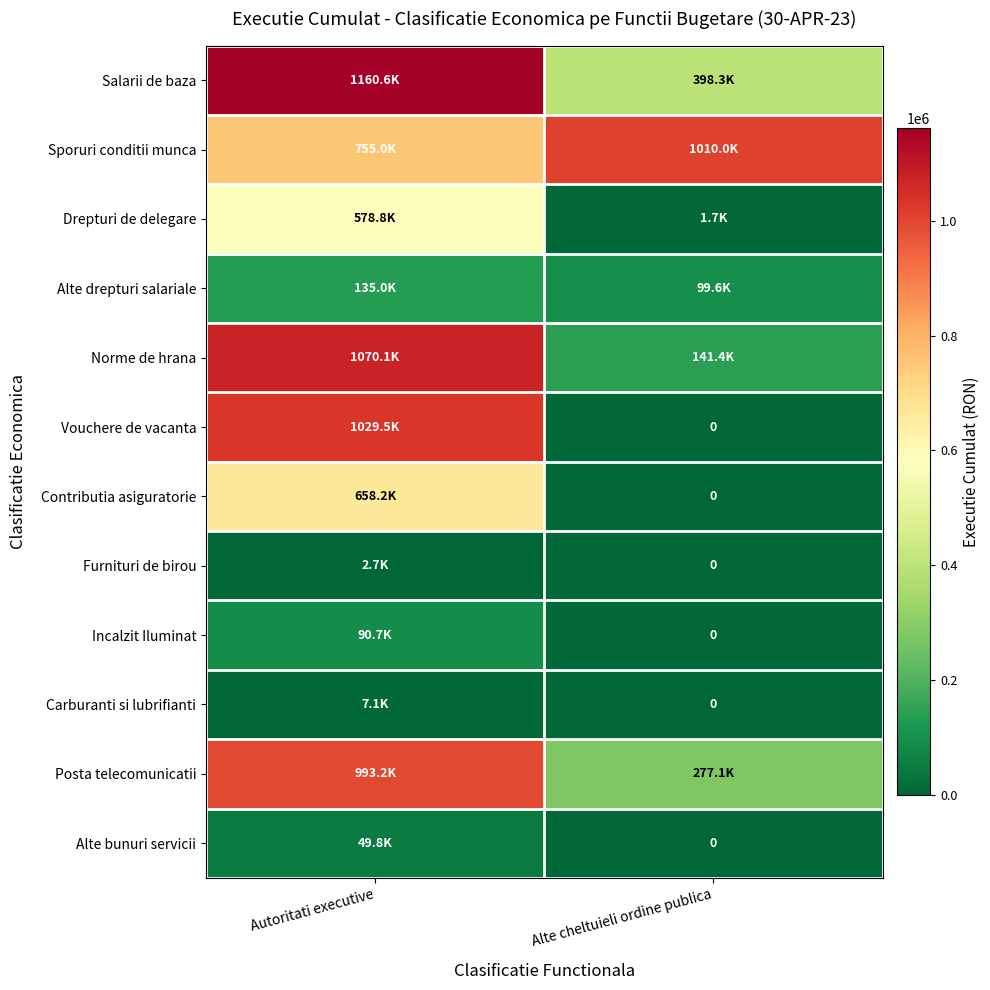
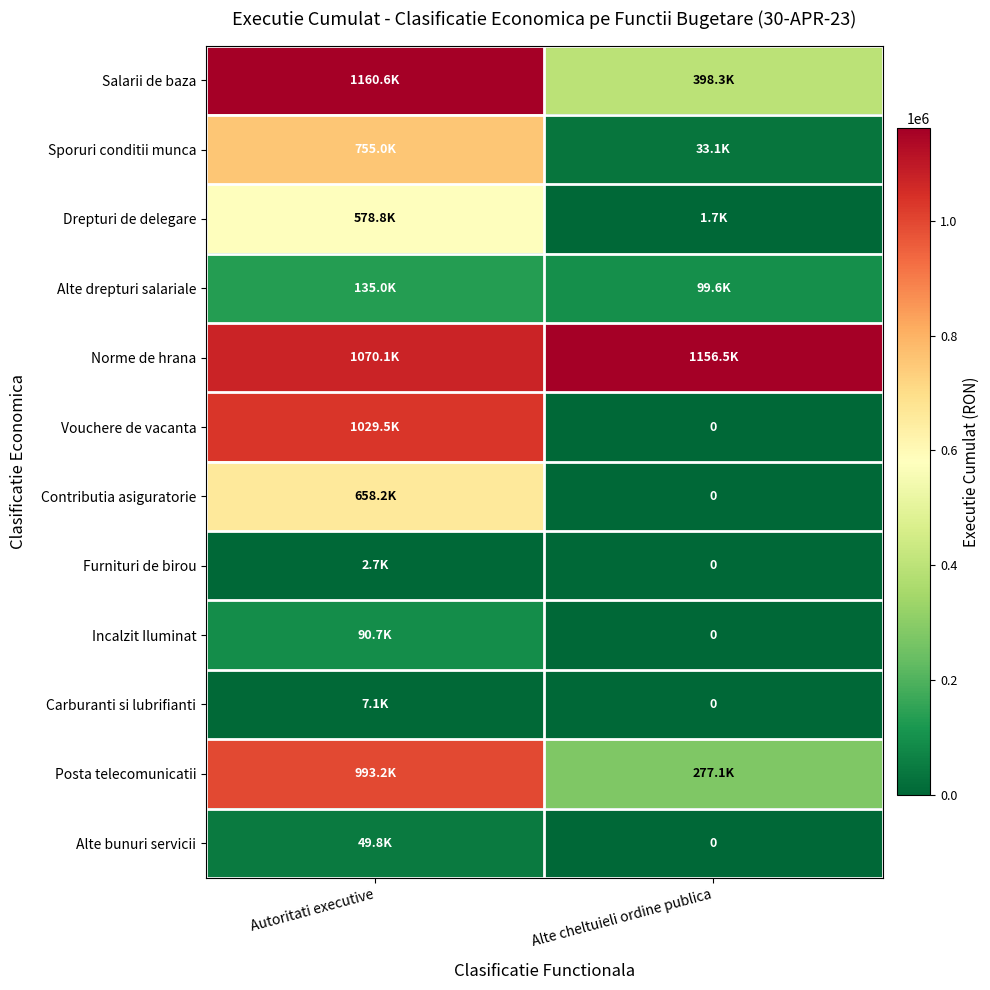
  {
    "Salarii de baza": {
      "Autoritati executive": "1160.6K",
      "Alte cheltuieli ordine publica": "398.3K"
    },
    "Sporuri conditii munca": {
      "Autoritati executive": "755.0K",
-     "Alte cheltuieli ordine publica": "1010.0K"
+     "Alte cheltuieli ordine publica": "33.1K"
    },
    "Drepturi de delegare": {
      "Autoritati executive": "578.8K",
      "Alte cheltuieli ordine publica": "1.7K"
    },
    "Alte drepturi salariale": {
      "Autoritati executive": "135.0K",
      "Alte cheltuieli ordine publica": "99.6K"
    },
    "Norme de hrana": {
      "Autoritati executive": "1070.1K",
-     "Alte cheltuieli ordine publica": "141.4K"
+     "Alte cheltuieli ordine publica": "1156.5K"
    },
    "Vouchere de vacanta": {
      "Autoritati executive": "1029.5K",
      "Alte cheltuieli ordine publica": "0"
    },
    "Contributia asiguratorie": {
      "Autoritati executive": "658.2K",
      "Alte cheltuieli ordine publica": "0"
    },
    "Furnituri de birou": {
      "Autoritati executive": "2.7K",
      "Alte cheltuieli ordine publica": "0"
    },
    "Incalzit Iluminat": {
      "Autoritati executive": "90.7K",
      "Alte cheltuieli ordine publica": "0"
    },
    "Carburanti si lubrifianti": {
      "Autoritati executive": "7.1K",
      "Alte cheltuieli ordine publica": "0"
    },
    "Posta telecomunicatii": {
      "Autoritati executive": "993.2K",
      "Alte cheltuieli ordine publica": "277.1K"
    },
    "Alte bunuri servicii": {
      "Autoritati executive": "49.8K",
      "Alte cheltuieli ordine publica": "0"
    }
  }
